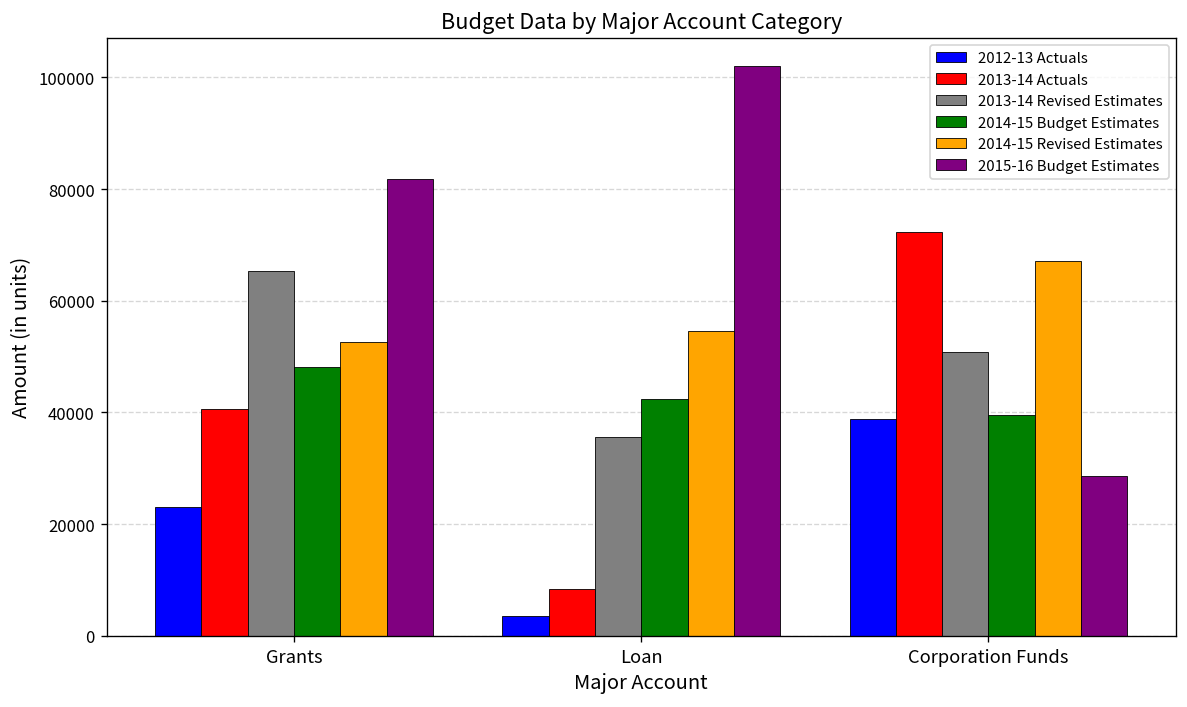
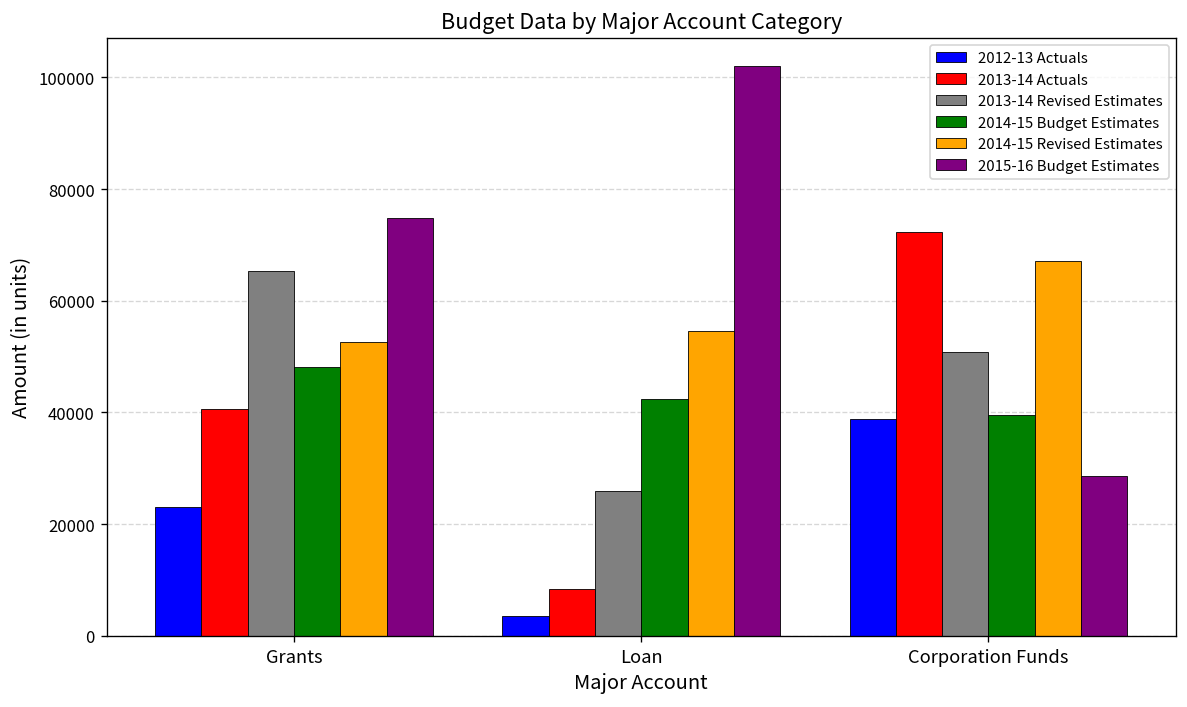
  {
    "2012-13 Actuals": {
      "Grants": 23000,
      "Loan": 3000,
      "Corporation Funds": 39000
    },
    "2013-14 Actuals": {
      "Grants": 41000,
      "Loan": 8000,
      "Corporation Funds": 72000
    },
    "2013-14 Revised Estimates": {
      "Grants": 65000,
-     "Loan": 36000,
+     "Loan": 26000,
      "Corporation Funds": 51000
    },
    "2014-15 Budget Estimates": {
      "Grants": 48000,
      "Loan": 43000,
      "Corporation Funds": 39000
    },
    "2014-15 Revised Estimates": {
      "Grants": 53000,
      "Loan": 55000,
      "Corporation Funds": 67000
    },
    "2015-16 Budget Estimates": {
-     "Grants": 82000,
+     "Grants": 75000,
      "Loan": 102000,
      "Corporation Funds": 29000
    }
  }
